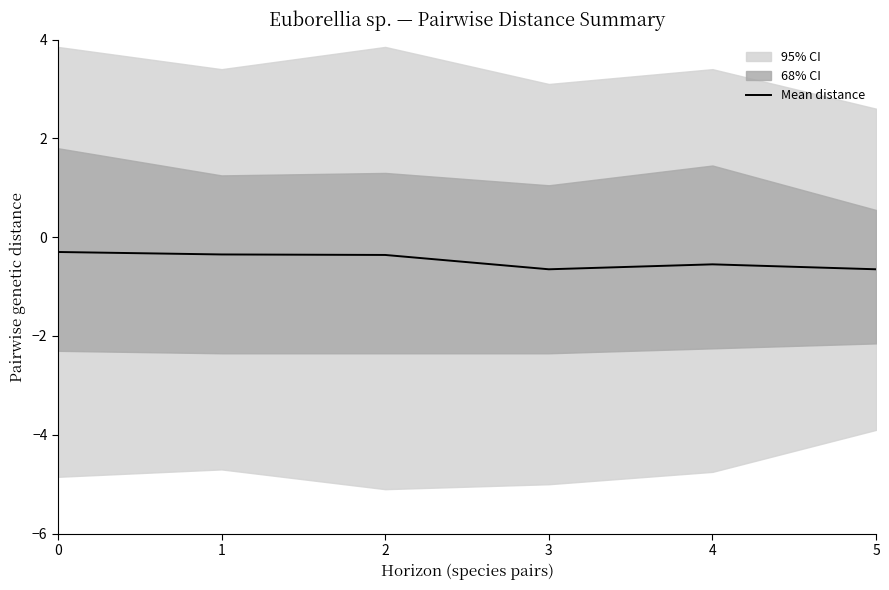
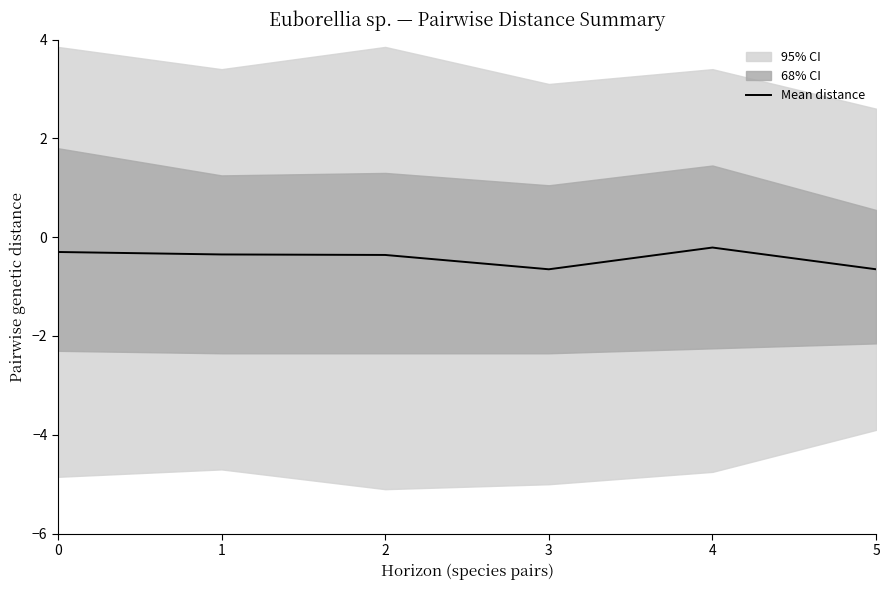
  {
    "Mean distance": {
      "0": -0.3,
      "1": -0.4,
      "2": -0.4,
      "3": -0.7,
-     "4": -0.6,
+     "4": -0.2,
      "5": -0.7
    }
  }
